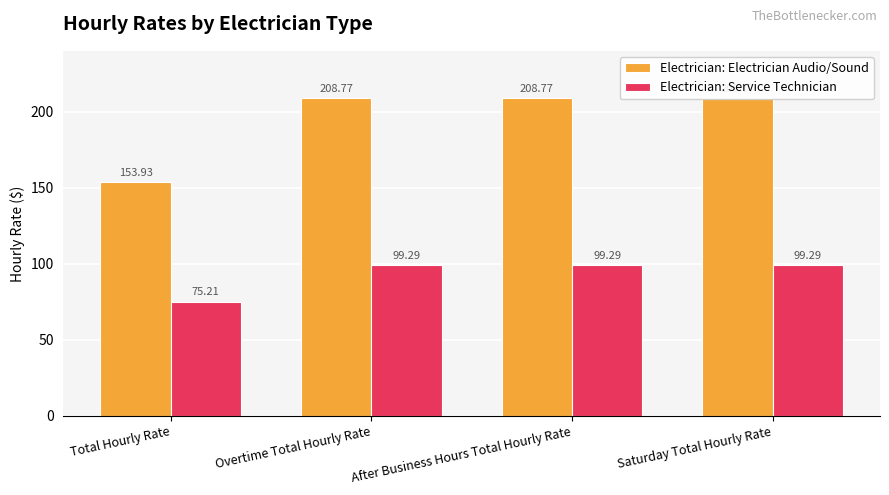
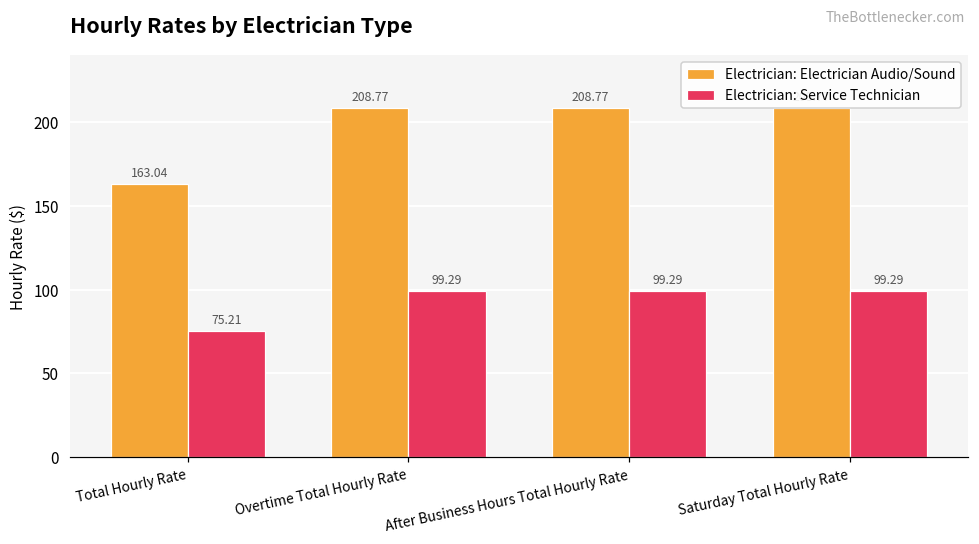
  {
    "Electrician: Electrician Audio/Sound": {
-     "Total Hourly Rate": 153.93,
+     "Total Hourly Rate": 163.04,
      "Overtime Total Hourly Rate": 208.77,
      "After Business Hours Total Hourly Rate": 208.77
    },
    "Electrician: Service Technician": {
      "Total Hourly Rate": 75.21,
      "Overtime Total Hourly Rate": 99.29,
      "After Business Hours Total Hourly Rate": 99.29,
      "Saturday Total Hourly Rate": 99.29
    }
  }
